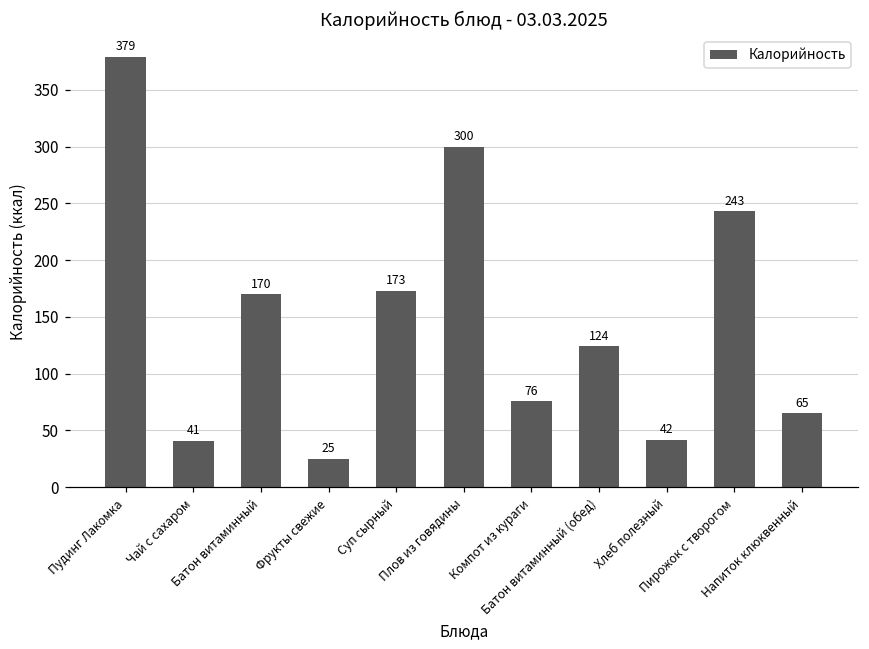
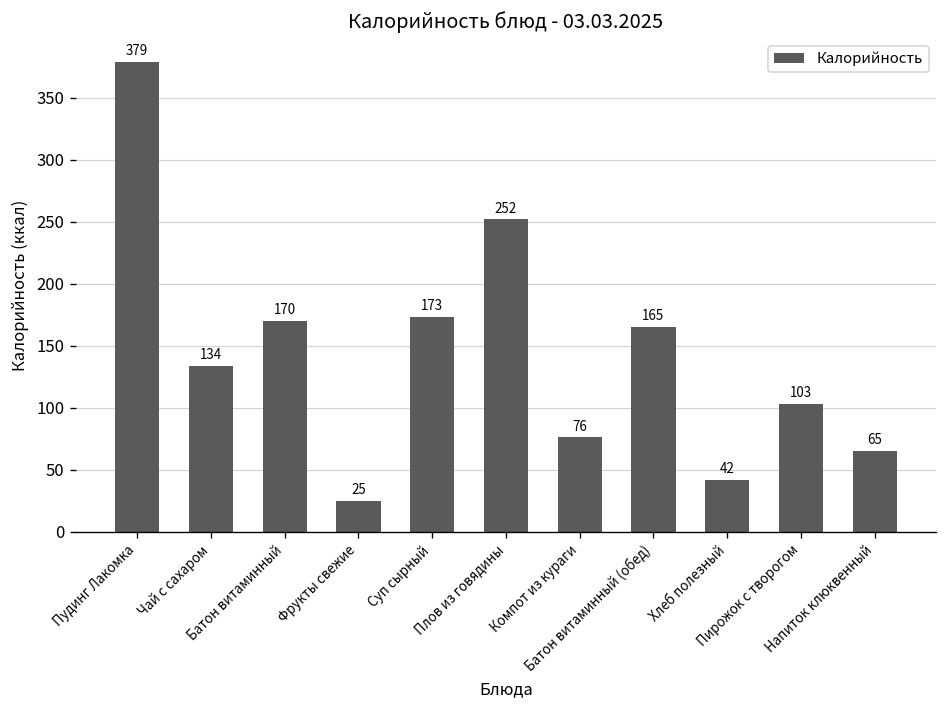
  {
    "Пудинг Лакомка": 379,
-   "Чай с сахаром": 41,
+   "Чай с сахаром": 134,
    "Батон витаминный": 170,
    "Фрукты свежие": 25,
    "Суп сырный": 173,
-   "Плов из говядины": 300,
+   "Плов из говядины": 252,
    "Компот из кураги": 76,
-   "Батон витаминный (обед)": 124,
+   "Батон витаминный (обед)": 165,
    "Хлеб полезный": 42,
-   "Пирожок с творогом": 243,
+   "Пирожок с творогом": 103,
    "Напиток клюквенный": 65
  }
